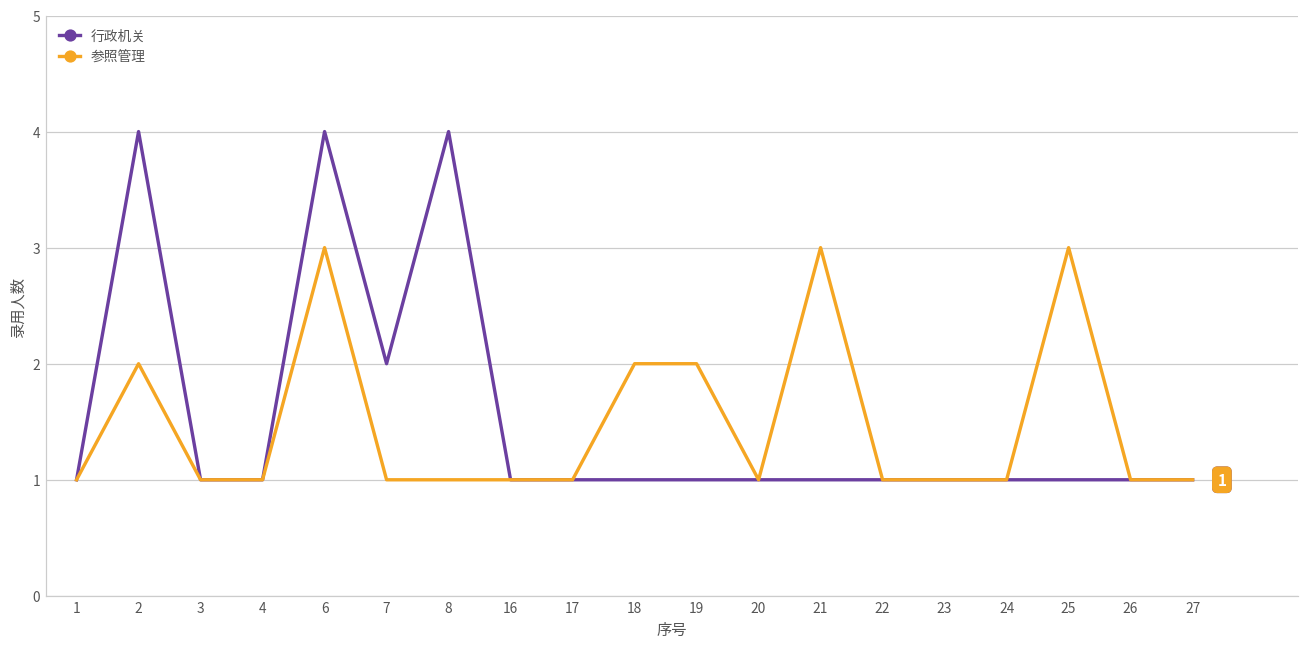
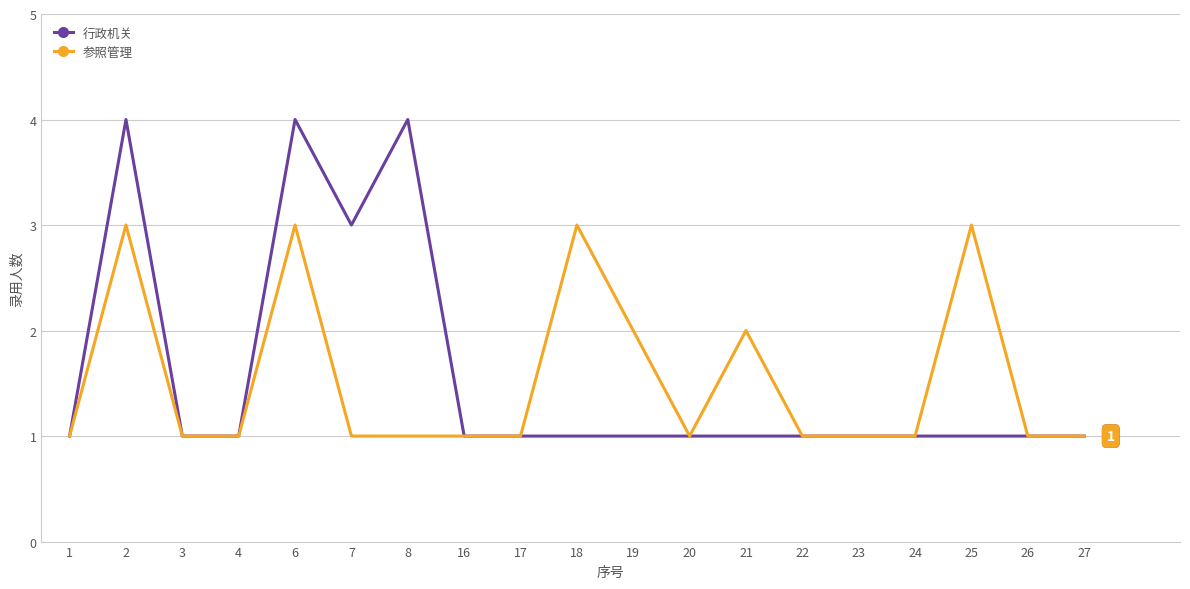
  {
    "行政机关": {
      "2": 4,
      "6": 4,
-     "7": 2,
+     "7": 3,
      "8": 4,
      "18": 1,
      "19": 1,
      "21": 1,
      "25": 1
    },
    "参照管理": {
-     "2": 2,
+     "2": 3,
      "6": 3,
      "7": 1,
      "8": 1,
-     "18": 2,
+     "18": 3,
      "19": 2,
-     "21": 3,
+     "21": 2,
      "25": 3
    }
  }
